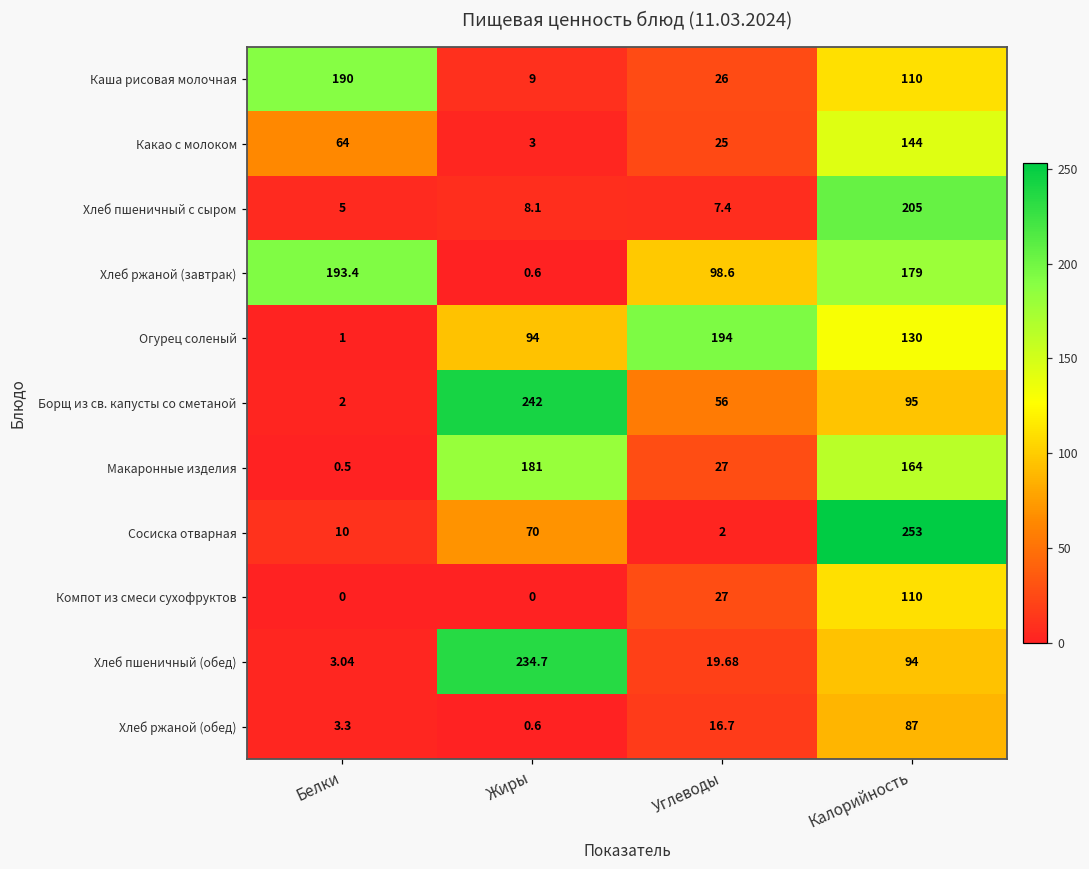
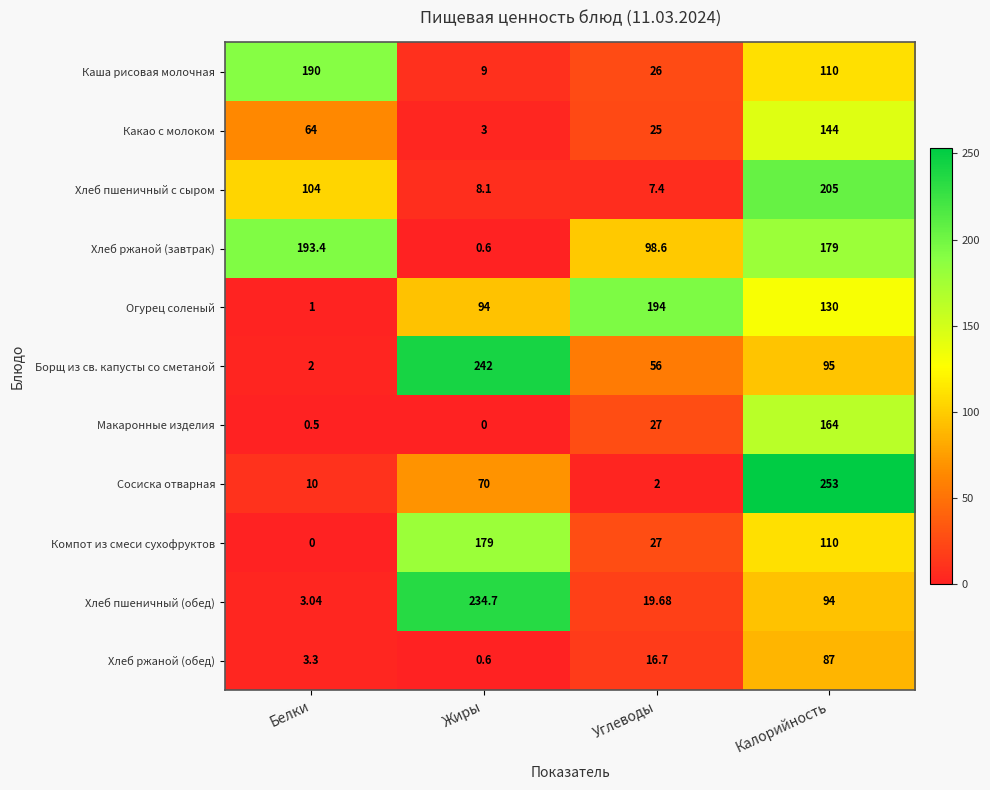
  {
    "Каша рисовая молочная": {
      "Белки": 190,
      "Жиры": 9,
      "Углеводы": 26,
      "Калорийность": 110
    },
    "Какао с молоком": {
      "Белки": 64,
      "Жиры": 3,
      "Углеводы": 25,
      "Калорийность": 144
    },
    "Хлеб пшеничный с сыром": {
-     "Белки": 5,
+     "Белки": 104,
      "Жиры": 8.1,
      "Углеводы": 7.4,
      "Калорийность": 205
    },
    "Хлеб ржаной (завтрак)": {
      "Белки": 193.4,
      "Жиры": 0.6,
      "Углеводы": 98.6,
      "Калорийность": 179
    },
    "Огурец соленый": {
      "Белки": 1,
      "Жиры": 94,
      "Углеводы": 194,
      "Калорийность": 130
    },
    "Борщ из св. капусты со сметаной": {
      "Белки": 2,
      "Жиры": 242,
      "Углеводы": 56,
      "Калорийность": 95
    },
    "Макаронные изделия": {
      "Белки": 0.5,
-     "Жиры": 181,
+     "Жиры": 0,
      "Углеводы": 27,
      "Калорийность": 164
    },
    "Сосиска отварная": {
      "Белки": 10,
      "Жиры": 70,
      "Углеводы": 2,
      "Калорийность": 253
    },
    "Компот из смеси сухофруктов": {
      "Белки": 0,
-     "Жиры": 0,
+     "Жиры": 179,
      "Углеводы": 27,
      "Калорийность": 110
    },
    "Хлеб пшеничный (обед)": {
      "Белки": 3.04,
      "Жиры": 234.7,
      "Углеводы": 19.68,
      "Калорийность": 94
    },
    "Хлеб ржаной (обед)": {
      "Белки": 3.3,
      "Жиры": 0.6,
      "Углеводы": 16.7,
      "Калорийность": 87
    }
  }
